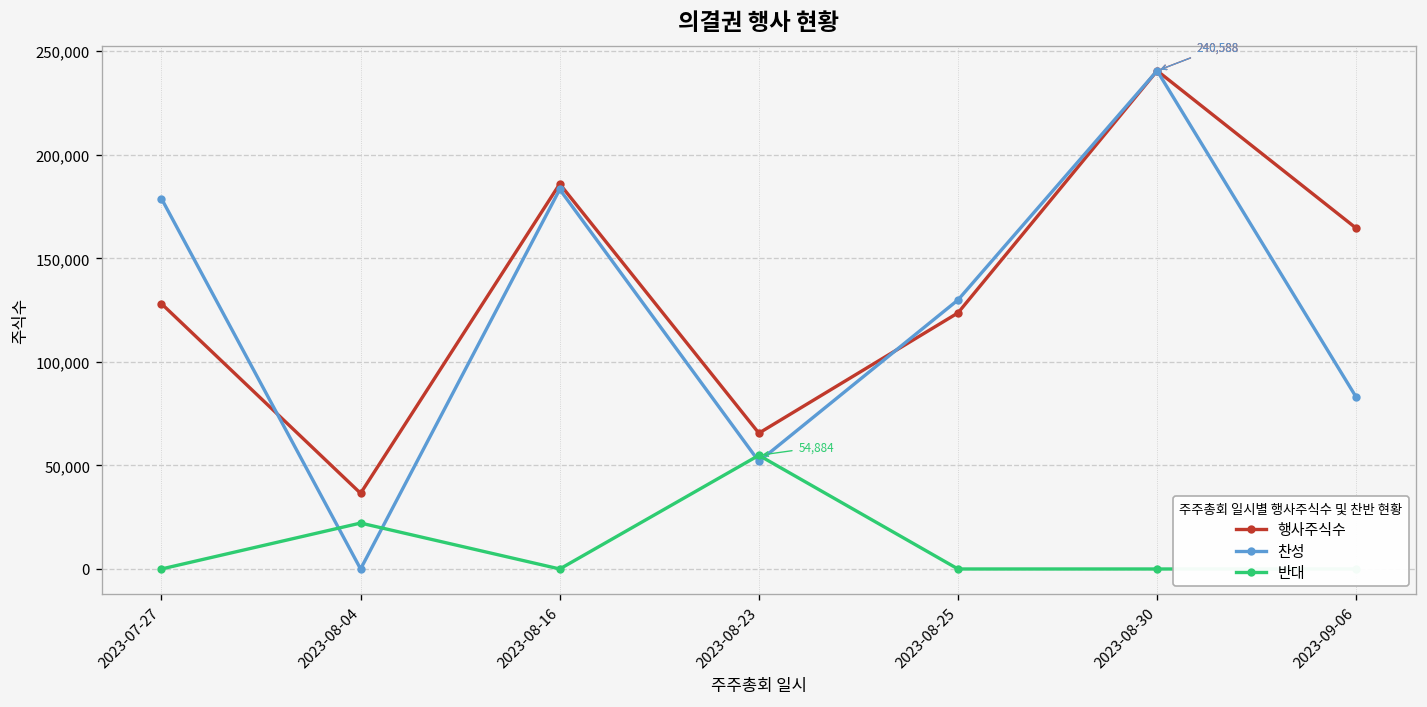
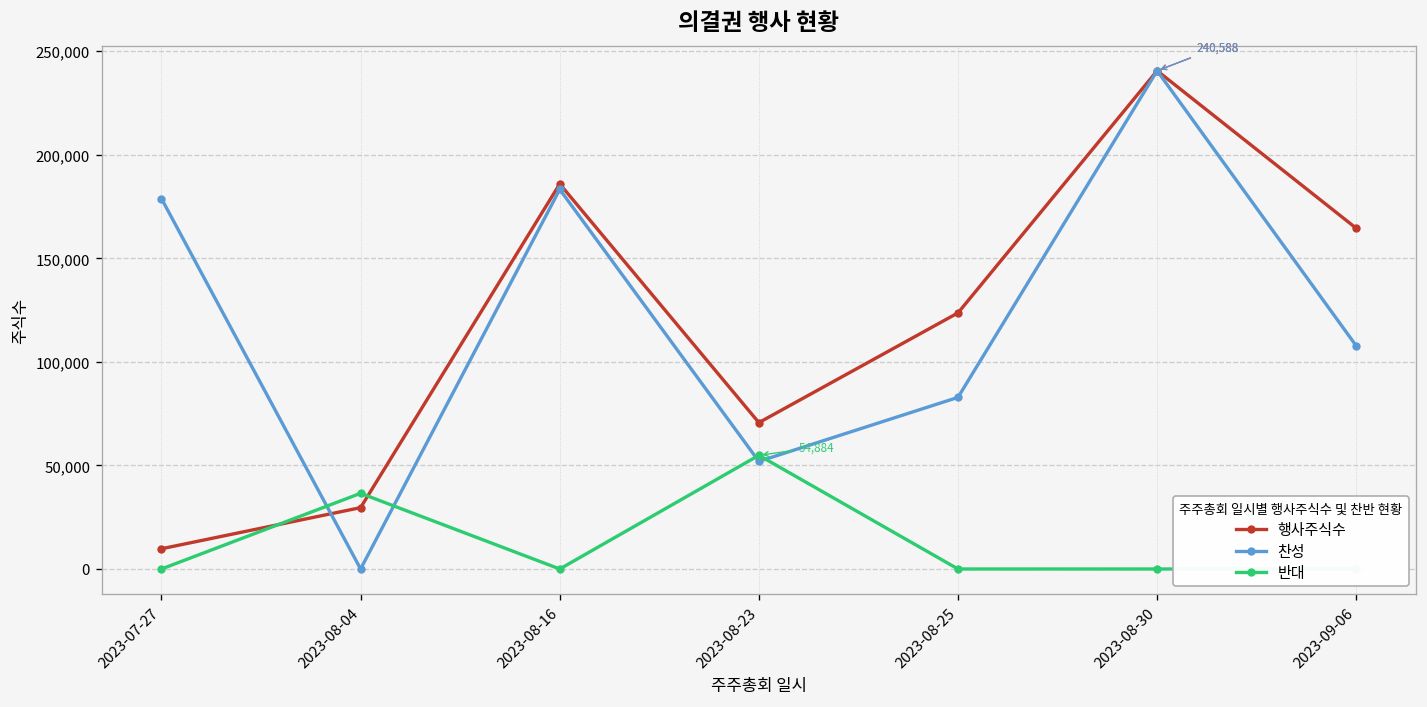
  {
    "행사주식수": {
-     "2023-07-27": "128,000",
-     "2023-08-04": "37,000",
+     "2023-07-27": "10,000",
+     "2023-08-04": "30,000",
      "2023-08-16": "186,000",
-     "2023-08-23": "66,000",
+     "2023-08-23": "71,000",
      "2023-08-25": "124,000",
      "2023-09-06": "165,000"
    },
    "찬성": {
      "2023-07-27": "179,000",
      "2023-08-04": "0",
      "2023-08-16": "183,000",
      "2023-08-23": "52,000",
-     "2023-08-25": "130,000",
-     "2023-09-06": "83,000"
+     "2023-08-25": "83,000",
+     "2023-09-06": "108,000"
    },
    "반대": {
      "2023-07-27": "0",
-     "2023-08-04": "22,000",
+     "2023-08-04": "37,000",
      "2023-08-16": "0",
      "2023-08-25": "0",
      "2023-08-30": "0"
    }
  }
